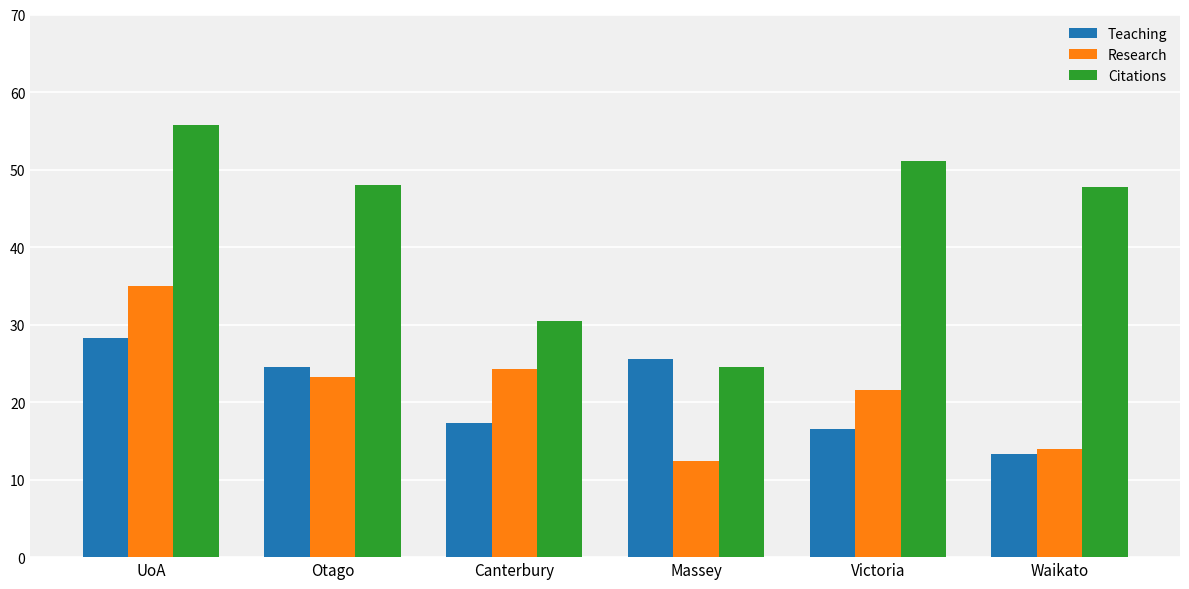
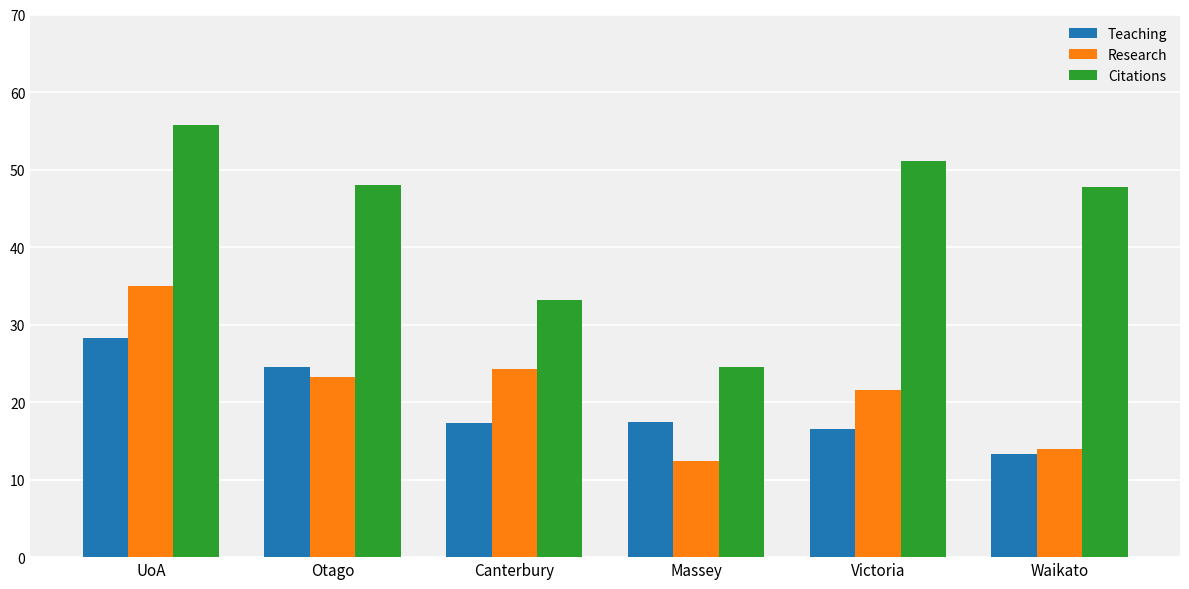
  {
    "Teaching": {
      "UoA": 28,
      "Otago": 25,
      "Canterbury": 17,
-     "Massey": 26,
+     "Massey": 17,
      "Victoria": 17,
      "Waikato": 13
    },
    "Research": {
      "UoA": 35,
      "Otago": 23,
      "Canterbury": 24,
      "Massey": 12,
      "Victoria": 22,
      "Waikato": 14
    },
    "Citations": {
      "UoA": 56,
      "Otago": 48,
-     "Canterbury": 31,
+     "Canterbury": 33,
      "Massey": 25,
      "Victoria": 51,
      "Waikato": 48
    }
  }
